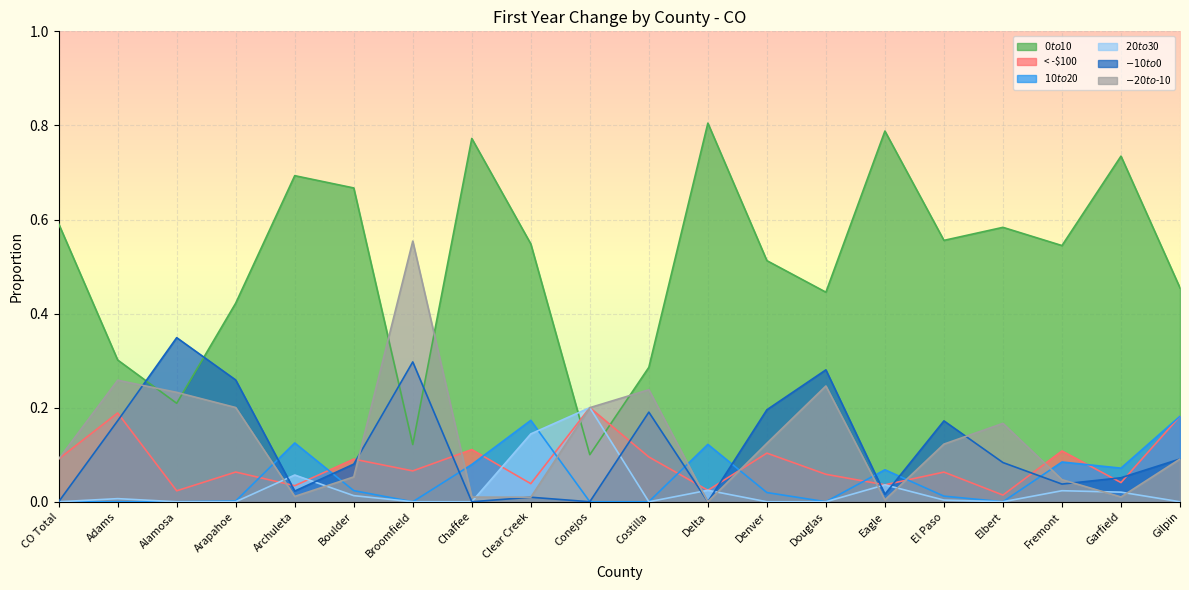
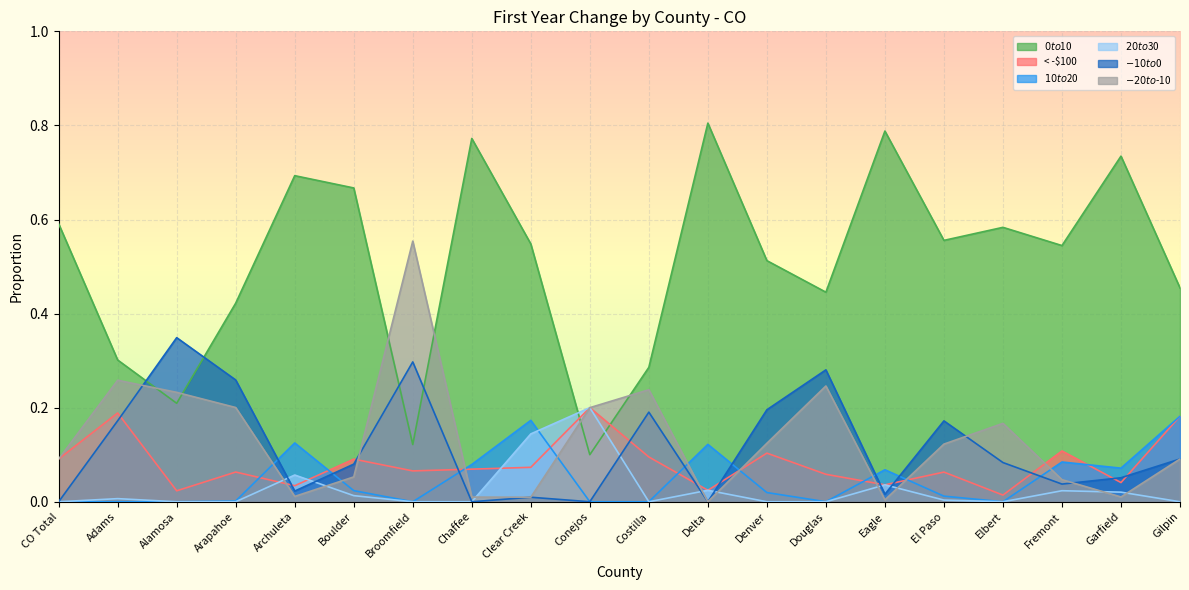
  {
    "< -$100": {
      "Adams": 0.19,
      "Alamosa": 0.02,
      "Arapahoe": 0.06,
      "Archuleta": 0.03,
      "Boulder": 0.09,
      "Broomfield": 0.07,
-     "Chaffee": 0.11,
-     "Clear Creek": 0.04,
+     "Chaffee": 0.07,
+     "Clear Creek": 0.07,
      "Costilla": 0.10,
      "Denver": 0.10,
      "Douglas": 0.06,
      "El Paso": 0.06,
      "Elbert": 0.01,
      "Fremont": 0.11,
      "Garfield": 0.04
    }
  }
